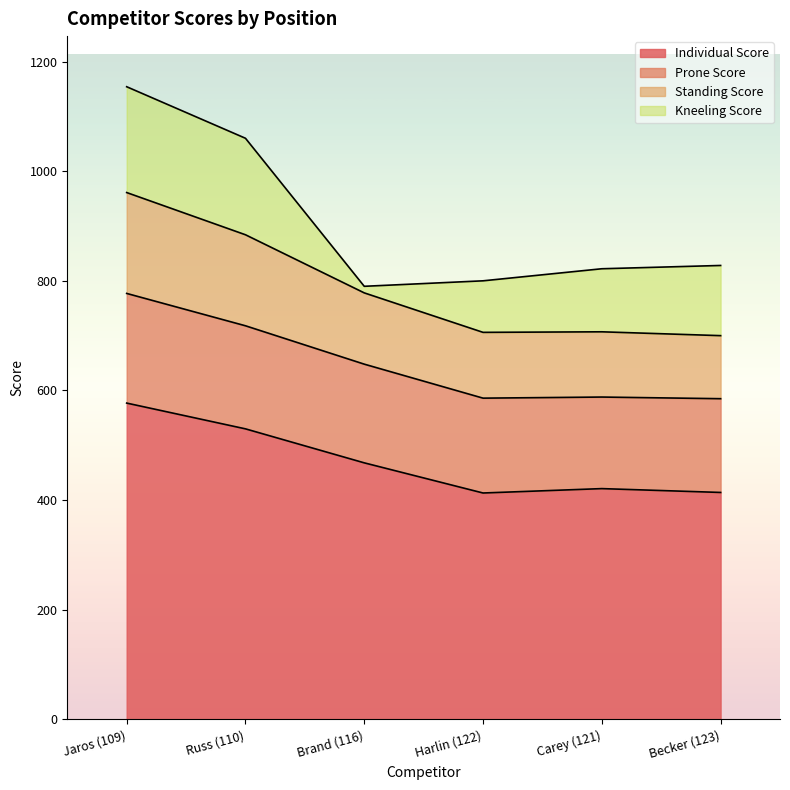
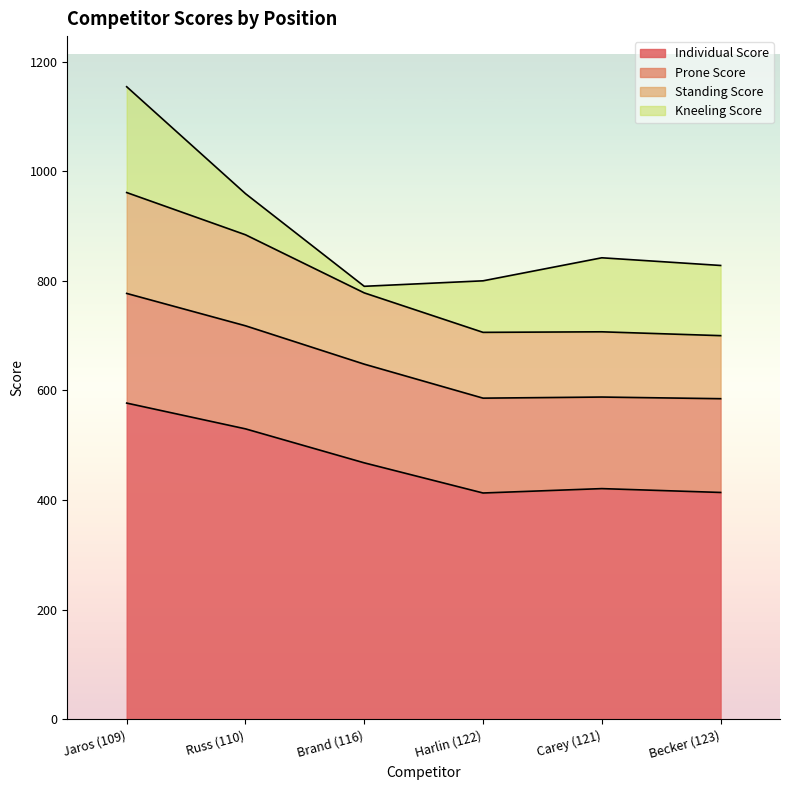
  {
    "Kneeling Score": {
      "Jaros (109)": 190,
-     "Russ (110)": 180,
+     "Russ (110)": 80,
      "Brand (116)": 10,
      "Harlin (122)": 90,
-     "Carey (121)": 120,
+     "Carey (121)": 140,
      "Becker (123)": 130
    }
  }
